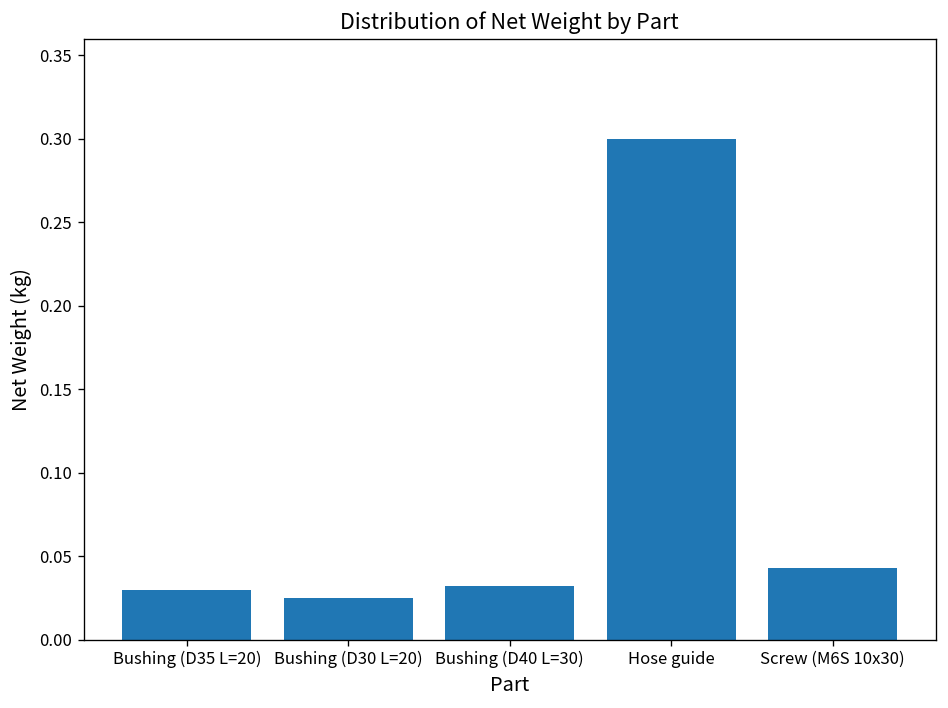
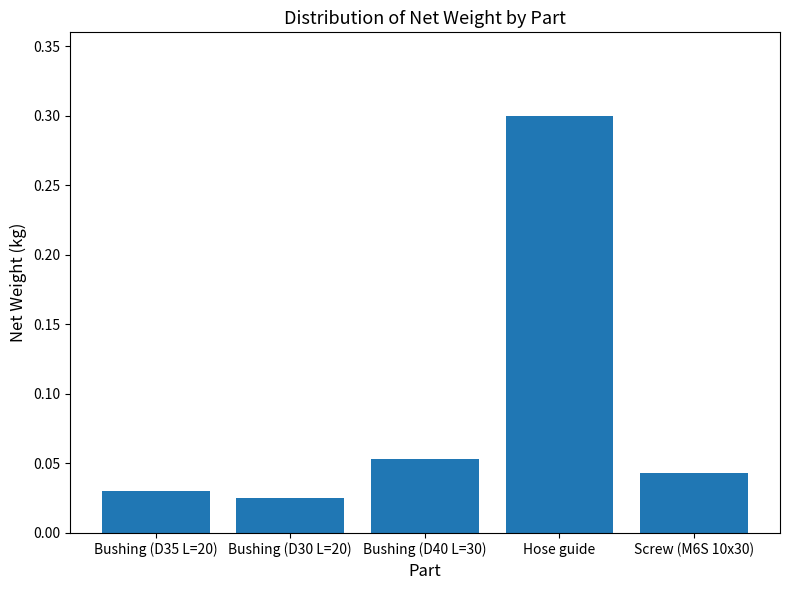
  {
    "Bushing (D35 L=20)": 0.030,
    "Bushing (D30 L=20)": 0.025,
-   "Bushing (D40 L=30)": 0.032,
+   "Bushing (D40 L=30)": 0.053,
    "Hose guide": 0.300,
    "Screw (M6S 10x30)": 0.043
  }
